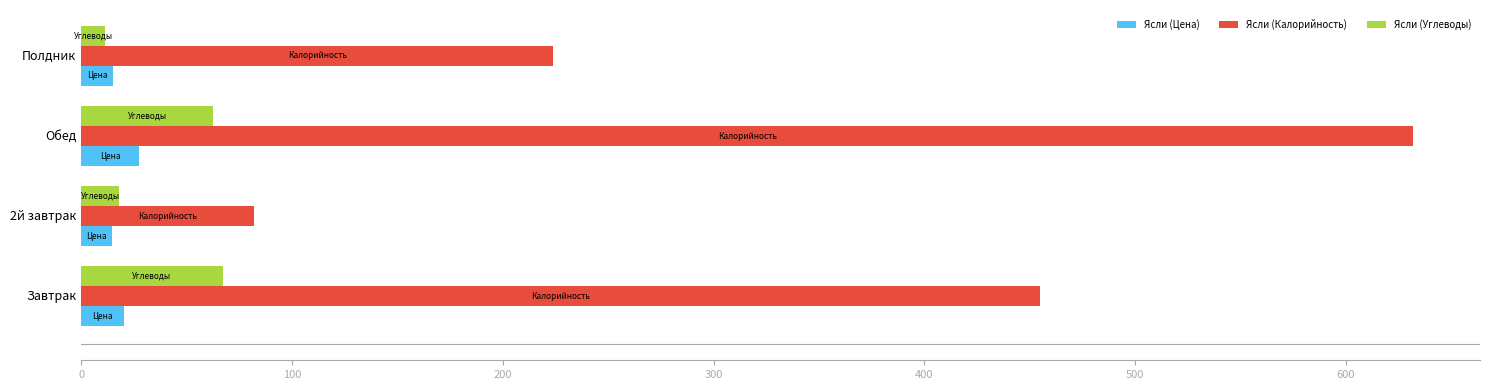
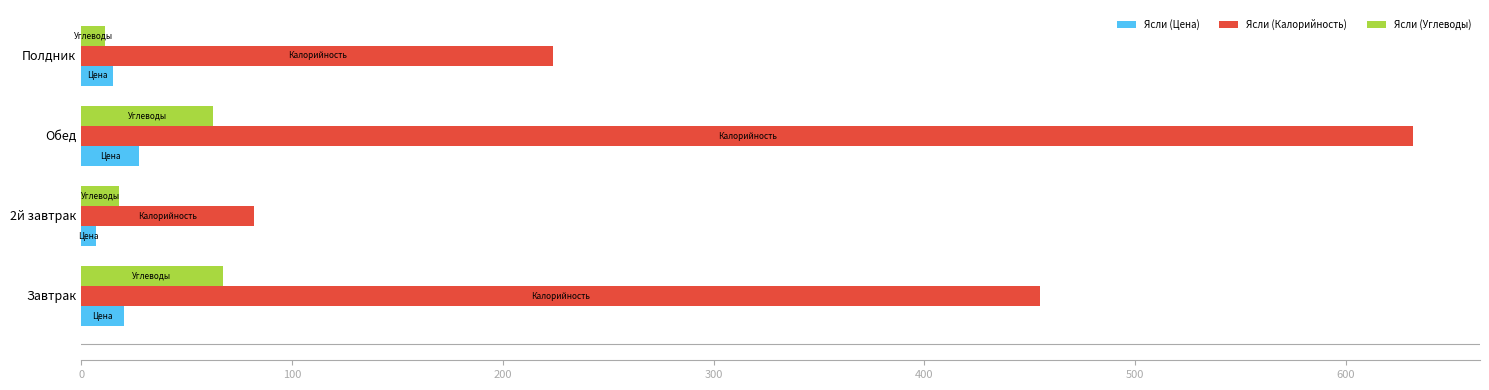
  {
    "Ясли (Цена)": {
      "Полдник": 15,
      "Обед": 27,
-     "2й завтрак": 15,
+     "2й завтрак": 7,
      "Завтрак": 20
    },
    "Ясли (Калорийность)": {
      "Полдник": 224,
      "Обед": 632,
      "2й завтрак": 82,
      "Завтрак": 455
    },
    "Ясли (Углеводы)": {
      "Полдник": 11,
      "Обед": 63,
      "2й завтрак": 18,
      "Завтрак": 67
    }
  }
